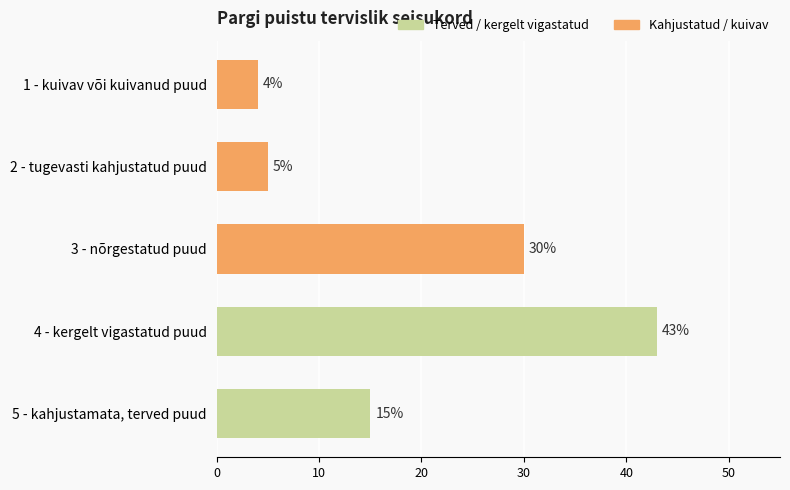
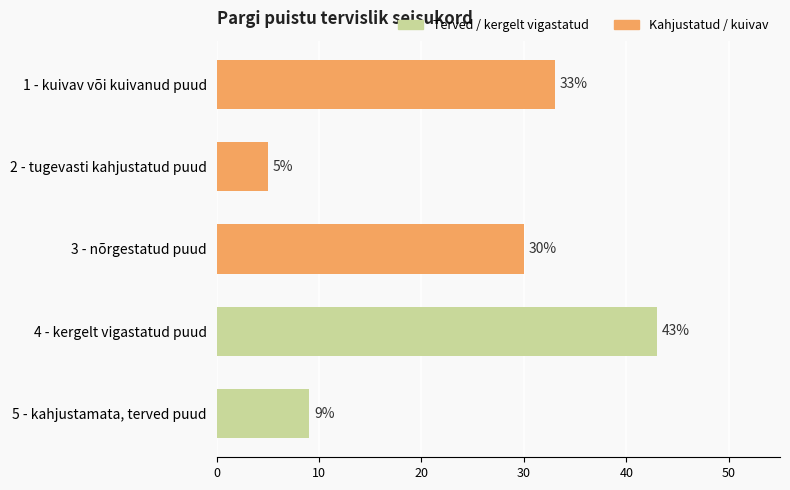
  {
-   "1 - kuivav või kuivanud puud": "4%",
+   "1 - kuivav või kuivanud puud": "33%",
    "2 - tugevasti kahjustatud puud": "5%",
    "3 - nõrgestatud puud": "30%",
    "4 - kergelt vigastatud puud": "43%",
-   "5 - kahjustamata, terved puud": "15%"
+   "5 - kahjustamata, terved puud": "9%"
  }
